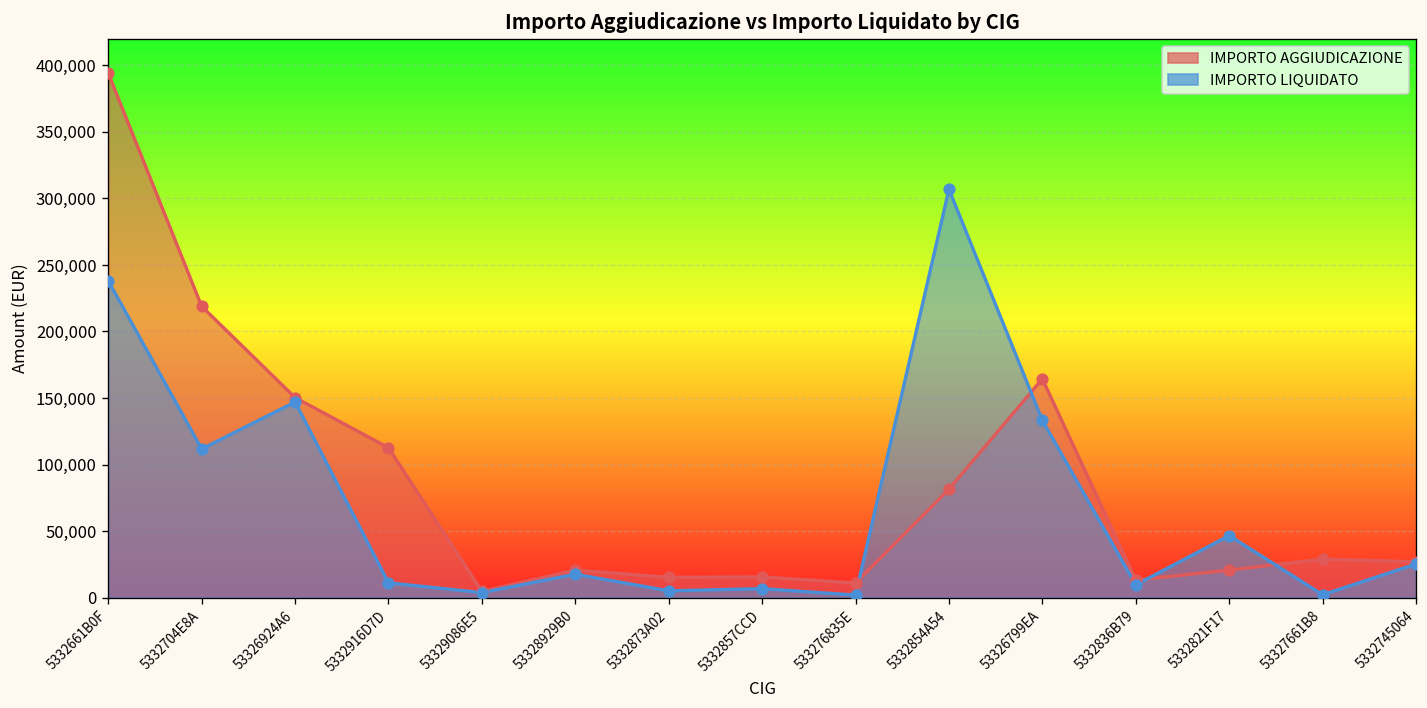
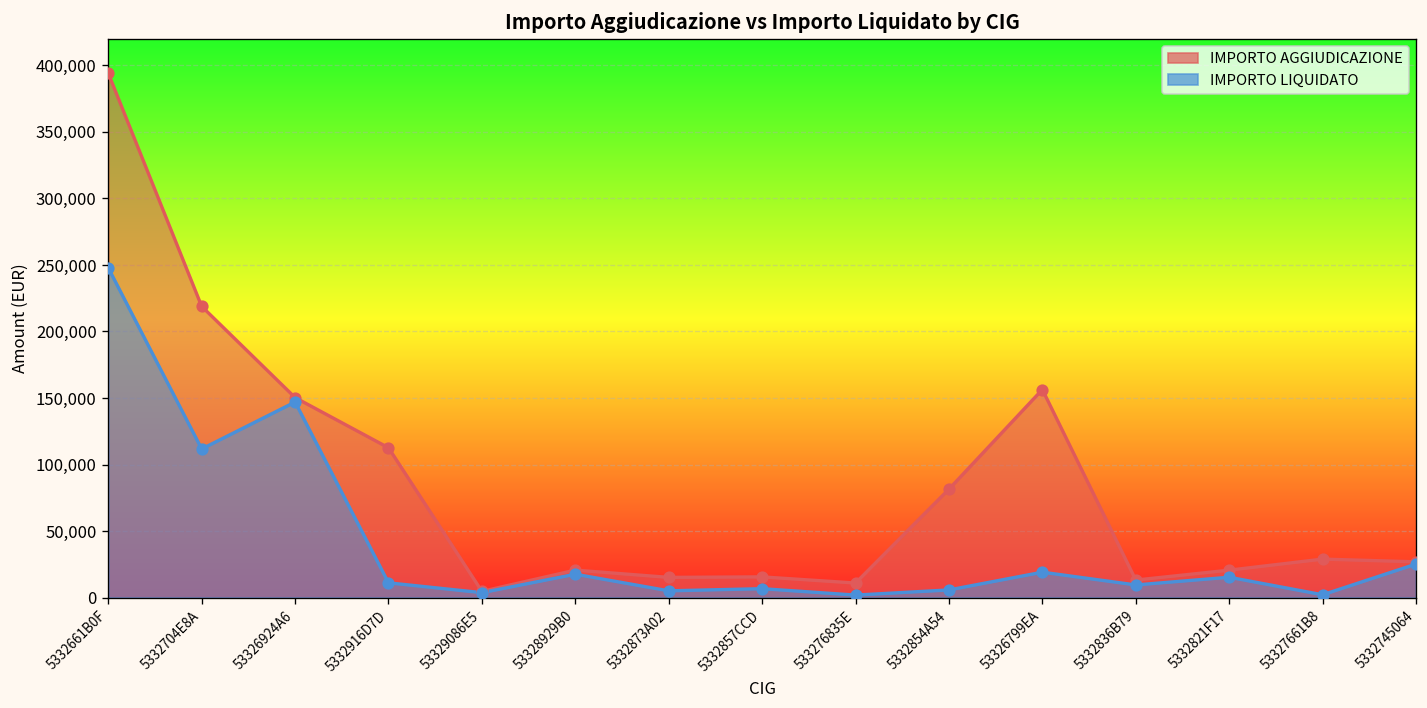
  {
    "IMPORTO AGGIUDICAZIONE": {
      "5332661B0F": "394,000",
      "5332704E8A": "219,000",
      "53326924A6": "150,000",
      "5332916D7D": "113,000",
      "53328929B0": "21,000",
      "5332873A02": "15,000",
      "5332857CCD": "16,000",
      "533276835E": "11,000",
      "5332854A54": "81,000",
-     "53326799EA": "164,000",
+     "53326799EA": "156,000",
      "5332836B79": "13,000",
      "5332821F17": "21,000",
      "53327661B8": "29,000"
    },
    "IMPORTO LIQUIDATO": {
-     "5332661B0F": "238,000",
+     "5332661B0F": "248,000",
      "5332704E8A": "112,000",
      "53326924A6": "147,000",
      "5332916D7D": "11,000",
      "53328929B0": "18,000",
      "5332873A02": "5,000",
      "5332857CCD": "7,000",
      "533276835E": "2,000",
-     "5332854A54": "307,000",
-     "53326799EA": "133,000",
+     "5332854A54": "6,000",
+     "53326799EA": "19,000",
      "5332836B79": "9,000",
-     "5332821F17": "47,000",
+     "5332821F17": "15,000",
      "53327661B8": "2,000"
    }
  }
